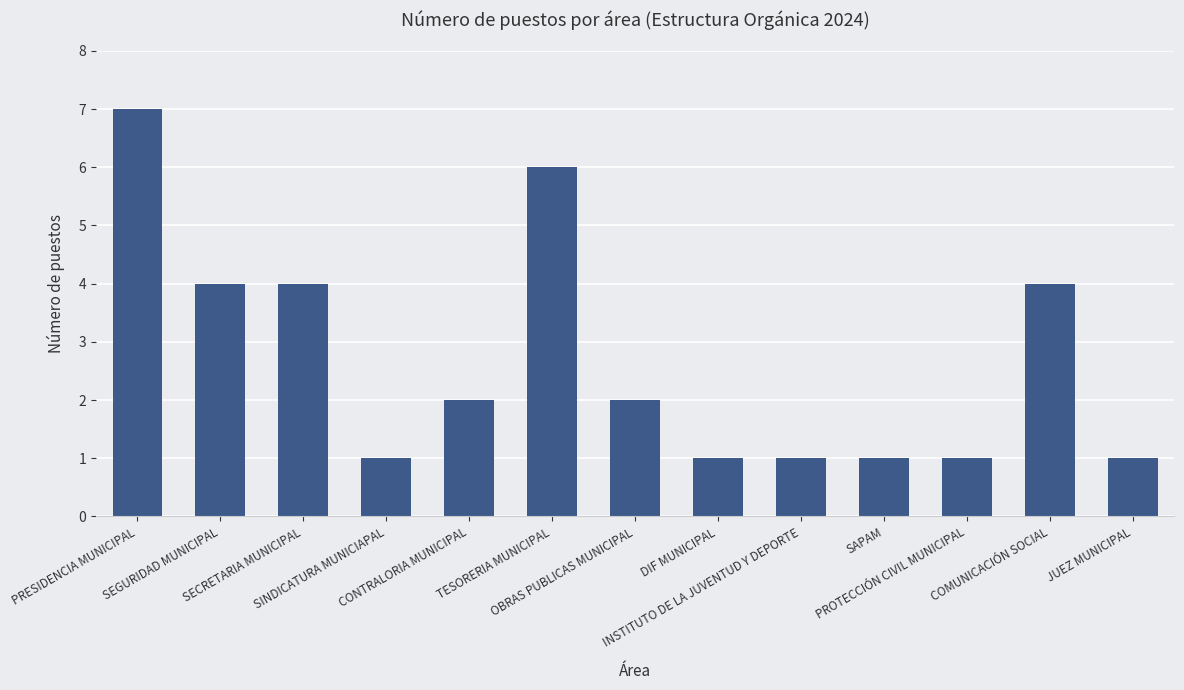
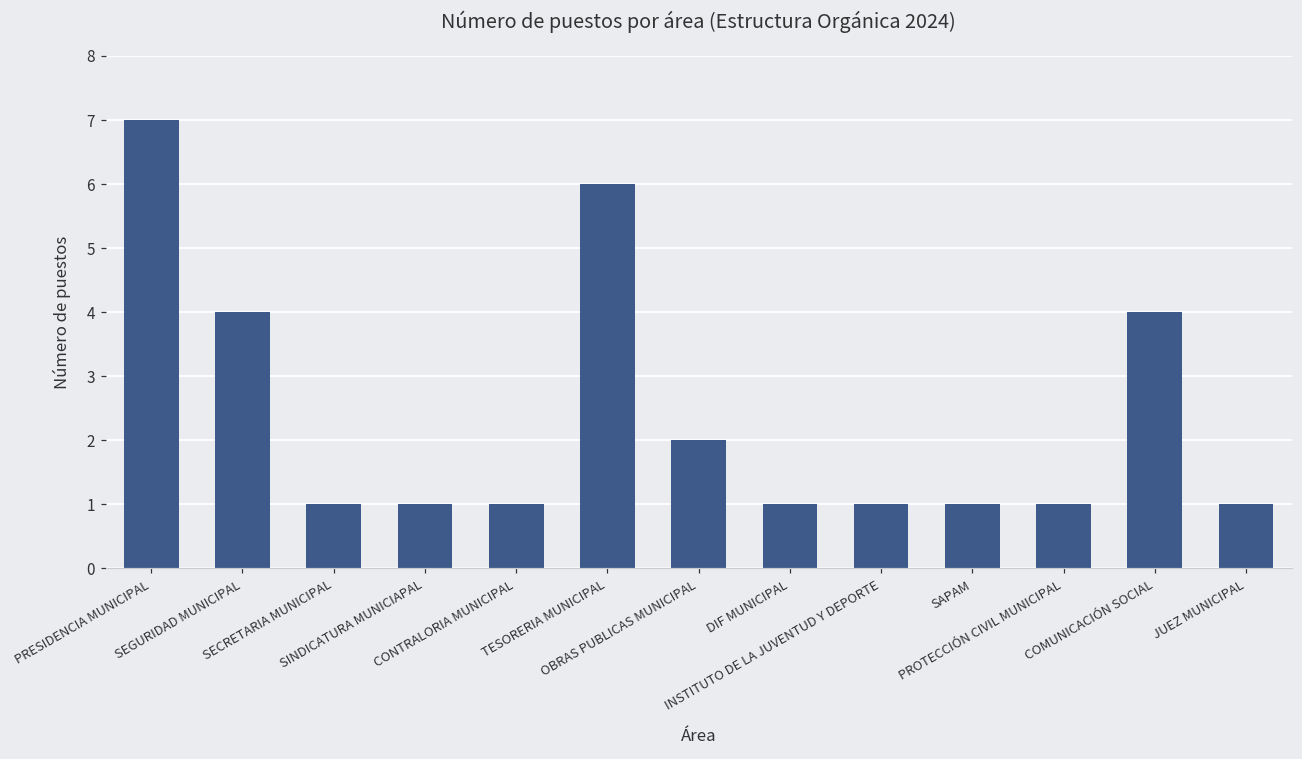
  {
    "PRESIDENCIA MUNICIPAL": 7,
    "SEGURIDAD MUNICIPAL": 4,
-   "SECRETARIA MUNICIPAL": 4,
+   "SECRETARIA MUNICIPAL": 1,
    "SINDICATURA MUNICIAPAL": 1,
-   "CONTRALORIA MUNICIPAL": 2,
+   "CONTRALORIA MUNICIPAL": 1,
    "TESORERIA MUNICIPAL": 6,
    "OBRAS PUBLICAS MUNICIPAL": 2,
    "DIF MUNICIPAL": 1,
    "INSTITUTO DE LA JUVENTUD Y DEPORTE": 1,
    "SAPAM": 1,
    "PROTECCIÓN CIVIL MUNICIPAL": 1,
    "COMUNICACIÓN SOCIAL": 4,
    "JUEZ MUNICIPAL": 1
  }
